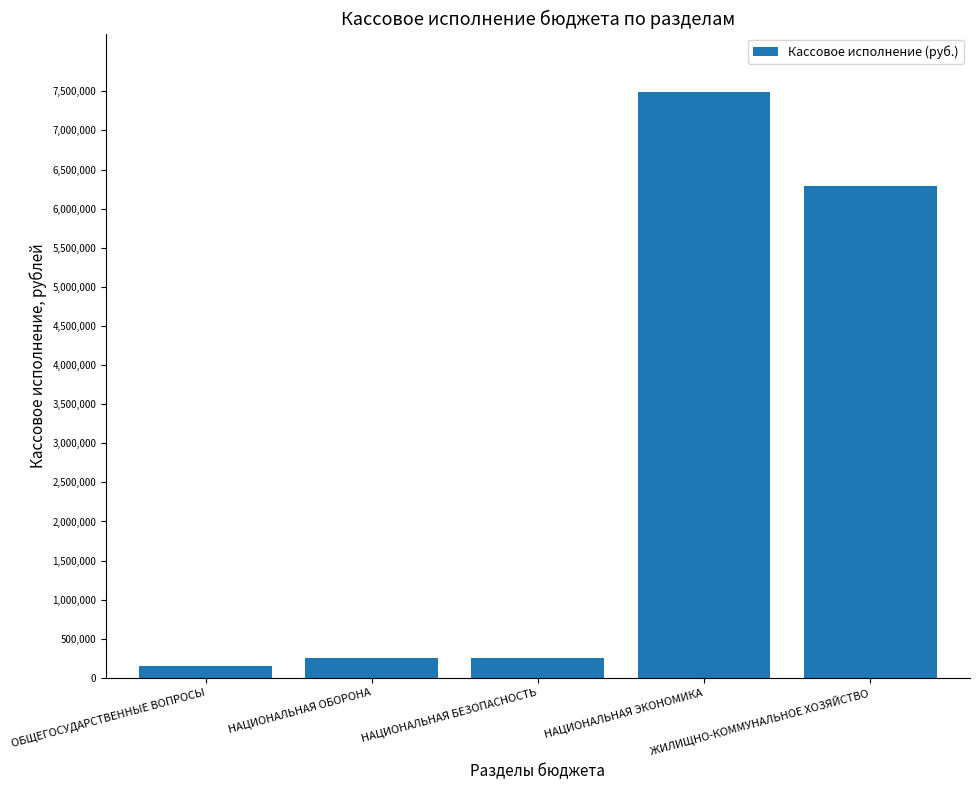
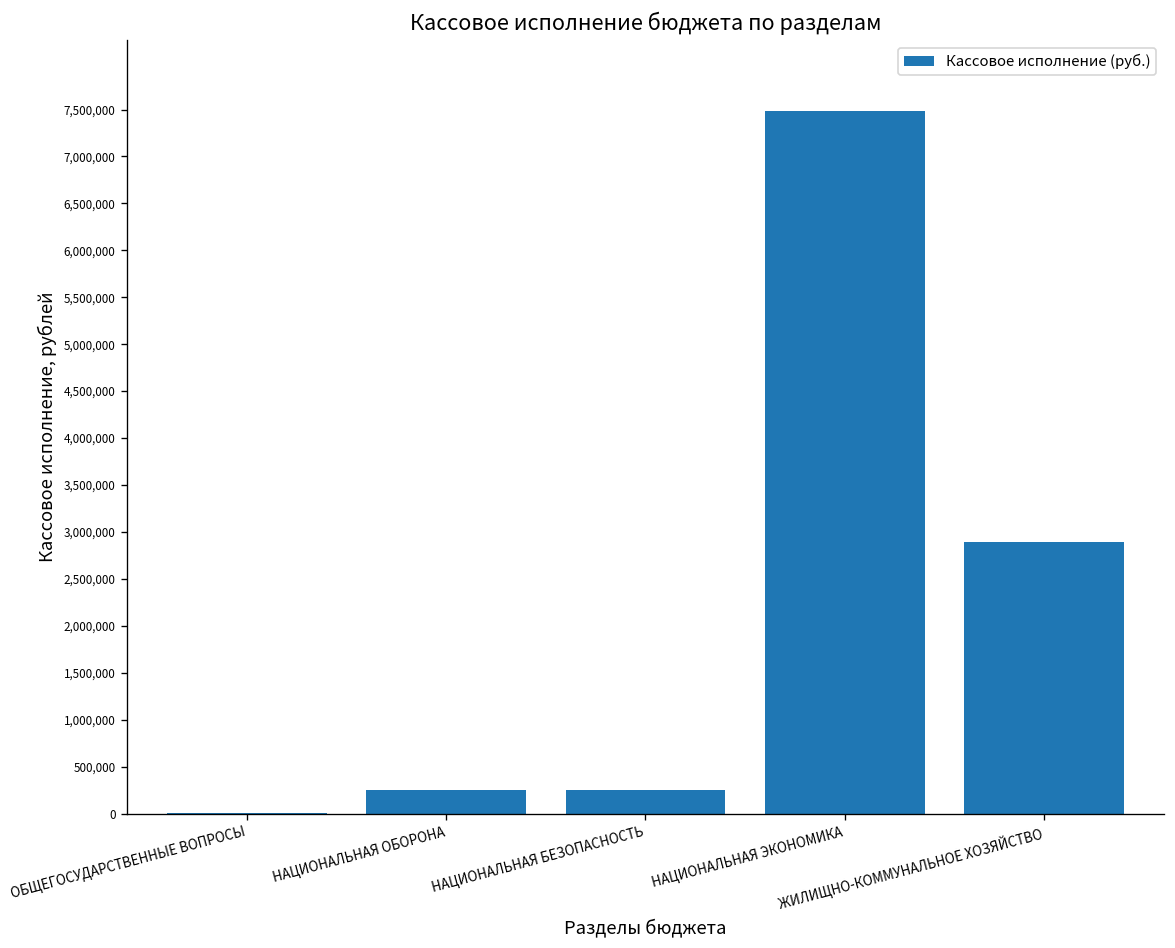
  {
-   "ОБЩЕГОСУДАРСТВЕННЫЕ ВОПРОСЫ": "200,000",
+   "ОБЩЕГОСУДАРСТВЕННЫЕ ВОПРОСЫ": "0",
    "НАЦИОНАЛЬНАЯ ОБОРОНА": "300,000",
    "НАЦИОНАЛЬНАЯ БЕЗОПАСНОСТЬ": "300,000",
    "НАЦИОНАЛЬНАЯ ЭКОНОМИКА": "7,500,000",
-   "ЖИЛИЩНО-КОММУНАЛЬНОЕ ХОЗЯЙСТВО": "6,300,000"
+   "ЖИЛИЩНО-КОММУНАЛЬНОЕ ХОЗЯЙСТВО": "2,900,000"
  }
